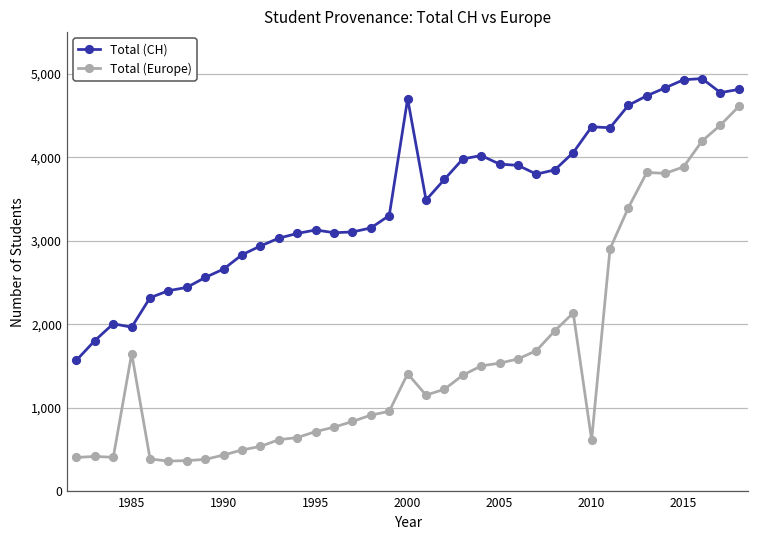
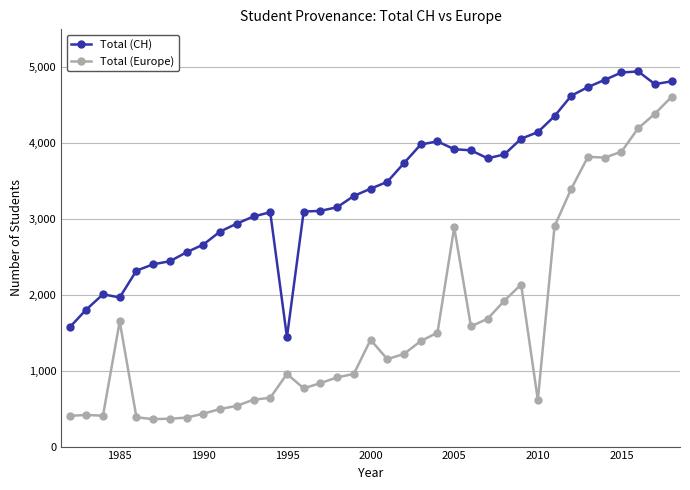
  {
    "Total (CH)": {
      "1985": "2,000",
      "1990": "2,700",
-     "1995": "3,100",
-     "2000": "4,700",
+     "1995": "1,400",
+     "2000": "3,400",
      "2005": "3,900",
-     "2010": "4,400",
+     "2010": "4,100",
      "2015": "4,900"
    },
    "Total (Europe)": {
      "1985": "1,700",
      "1990": "400",
-     "1995": "700",
+     "1995": "1,000",
      "2000": "1,400",
-     "2005": "1,500",
+     "2005": "2,900",
      "2010": "600",
      "2015": "3,900"
    }
  }
